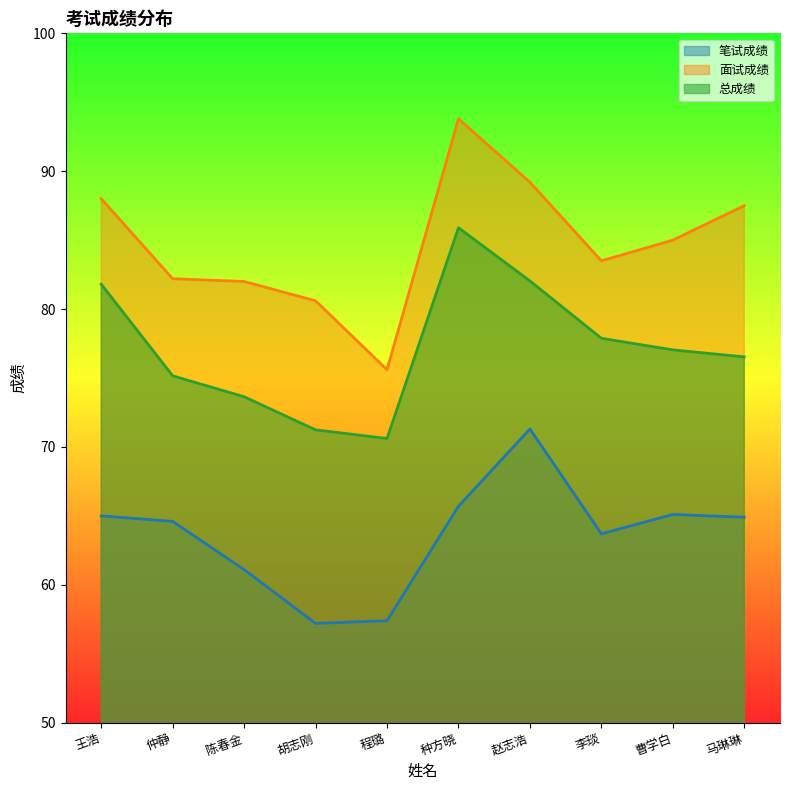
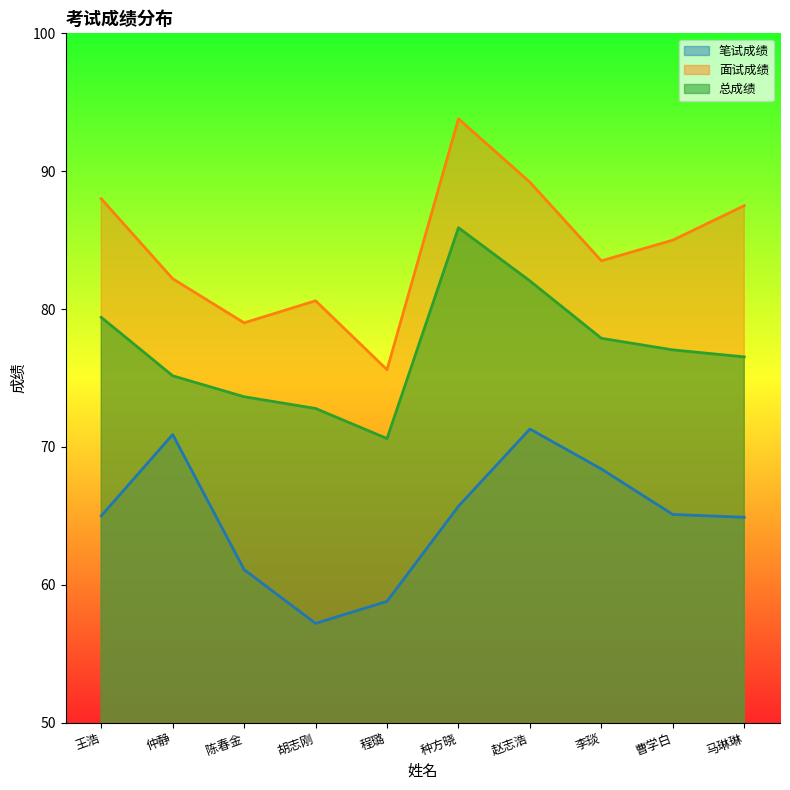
  {
    "笔试成绩": {
      "王浩": 65.0,
-     "仲静": 64.6,
+     "仲静": 70.9,
      "陈春金": 61.1,
      "胡志刚": 57.2,
-     "程璐": 57.4,
+     "程璐": 58.8,
      "种方晓": 65.7,
      "赵志浩": 71.3,
-     "李琰": 63.7,
+     "李琰": 68.4,
      "曹学白": 65.1,
      "马琳琳": 64.9
    },
    "面试成绩": {
      "王浩": 88,
      "仲静": 82.2,
-     "陈春金": 82,
+     "陈春金": 79,
      "胡志刚": 80.6,
      "程璐": 75.6,
      "种方晓": 93.8,
      "赵志浩": 89.2,
      "李琰": 83.5,
      "曹学白": 85,
      "马琳琳": 87.5
    },
    "总成绩": {
-     "王浩": 81.8,
+     "王浩": 79.4,
      "仲静": 75.2,
      "陈春金": 73.6,
-     "胡志刚": 71.2,
+     "胡志刚": 72.8,
      "程璐": 70.6,
      "种方晓": 85.9,
      "赵志浩": 82.0,
      "李琰": 77.9,
      "曹学白": 77.0,
      "马琳琳": 76.5
    }
  }
